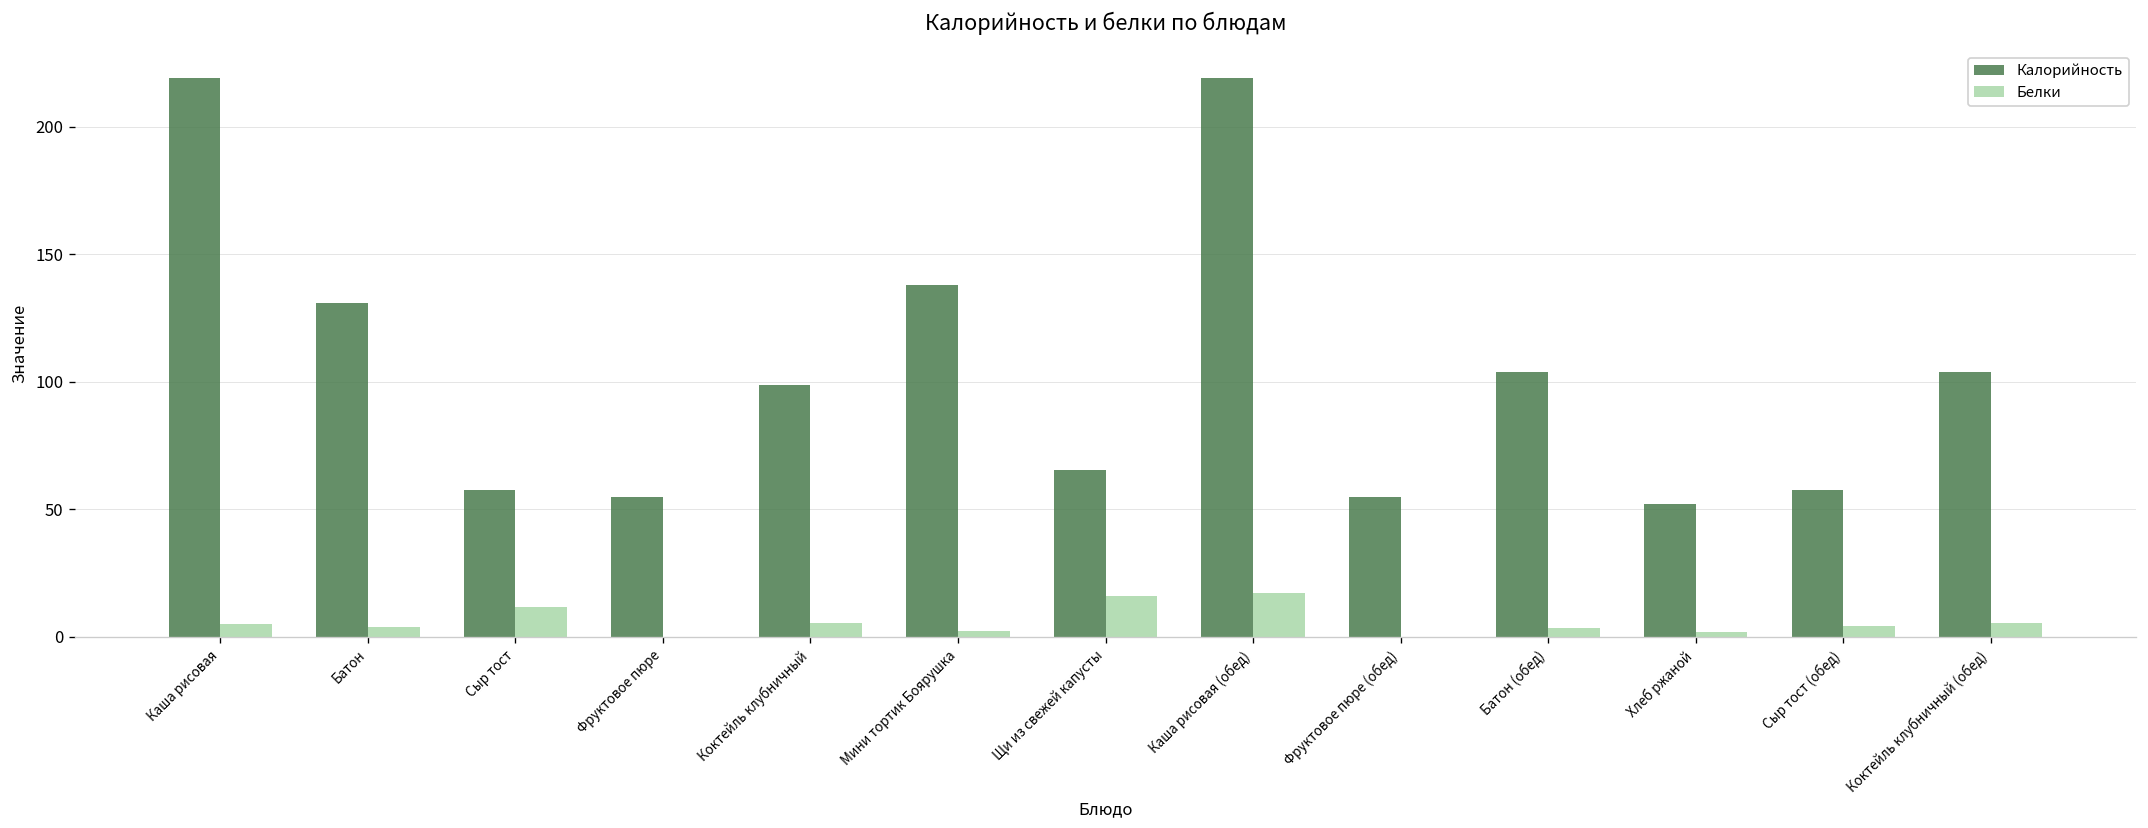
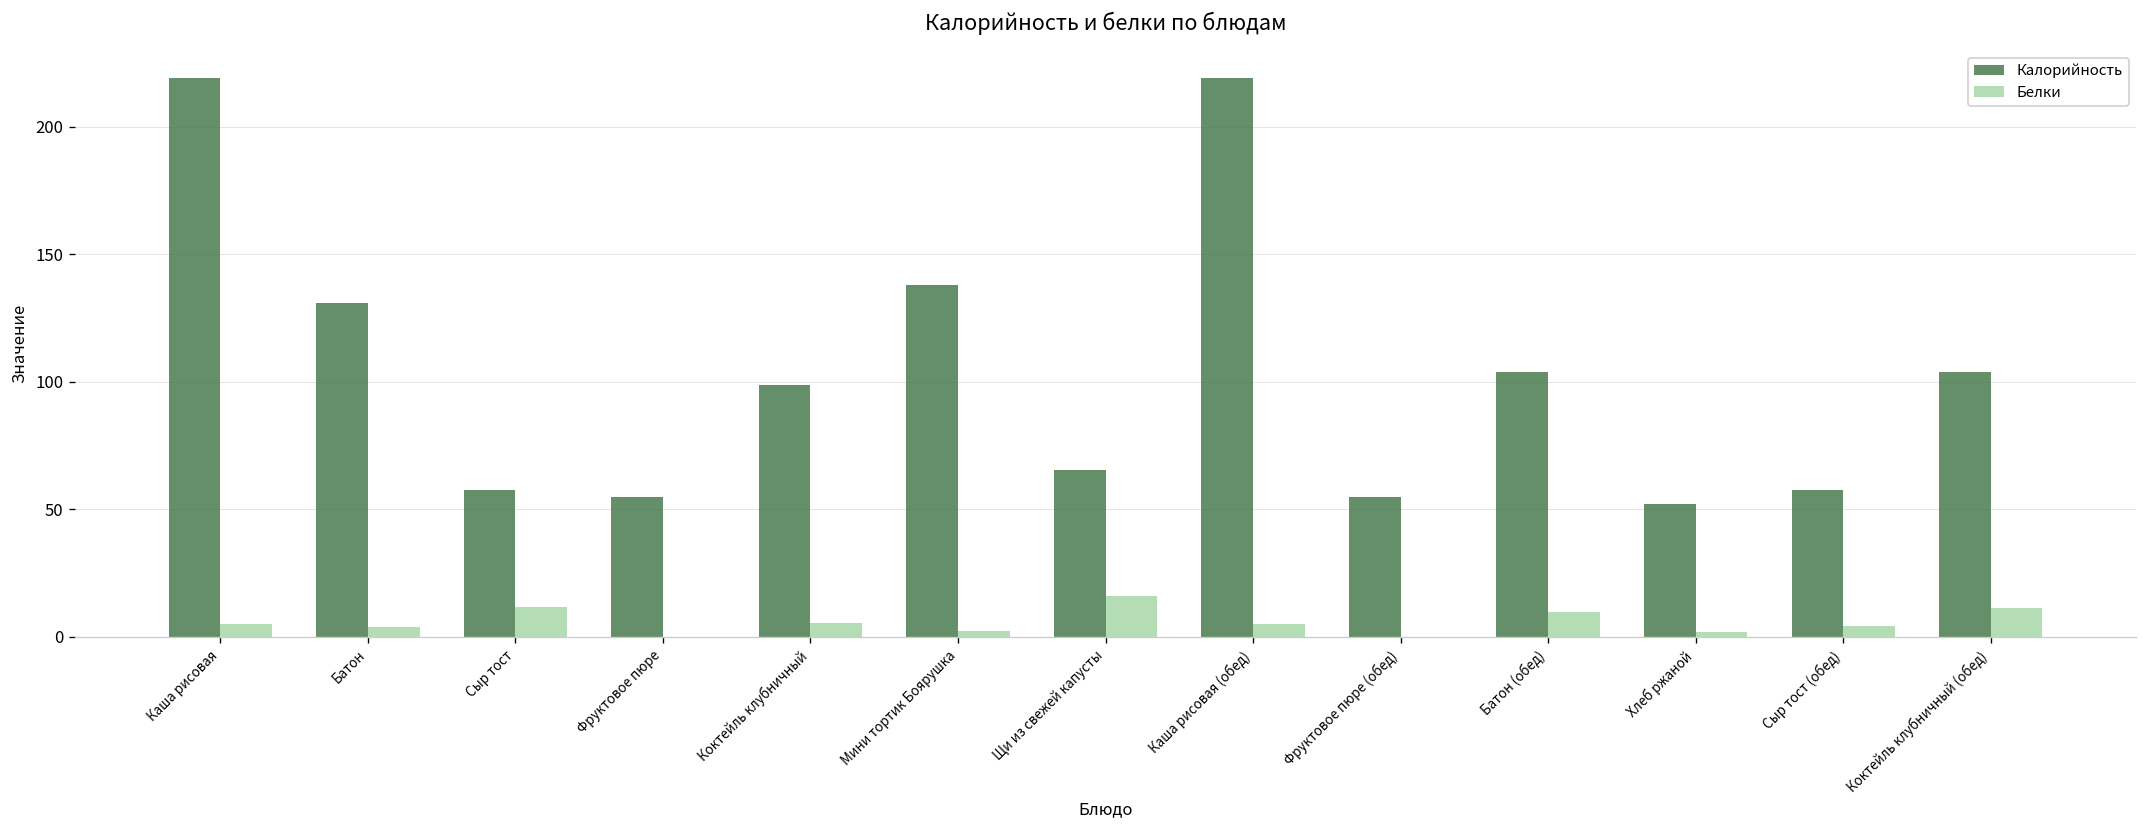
  {
    "Калорийность": {
      "Каша рисовая": 219,
      "Батон": 131,
      "Сыр тост": 58,
      "Фруктовое пюре": 55,
      "Коктейль клубничный": 99,
      "Мини тортик Боярушка": 138,
      "Щи из свежей капусты": 66,
      "Каша рисовая (обед)": 219,
      "Фруктовое пюре (обед)": 55,
      "Батон (обед)": 104,
      "Хлеб ржаной": 52,
      "Сыр тост (обед)": 58,
      "Коктейль клубничный (обед)": 104
    },
    "Белки": {
      "Каша рисовая": 5,
      "Батон": 4,
      "Сыр тост": 12,
      "Фруктовое пюре": 0,
      "Коктейль клубничный": 5,
      "Мини тортик Боярушка": 2,
      "Щи из свежей капусты": 16,
-     "Каша рисовая (обед)": 17,
+     "Каша рисовая (обед)": 5,
      "Фруктовое пюре (обед)": 0,
-     "Батон (обед)": 3,
+     "Батон (обед)": 10,
      "Хлеб ржаной": 2,
      "Сыр тост (обед)": 4,
-     "Коктейль клубничный (обед)": 5
+     "Коктейль клубничный (обед)": 11
    }
  }
